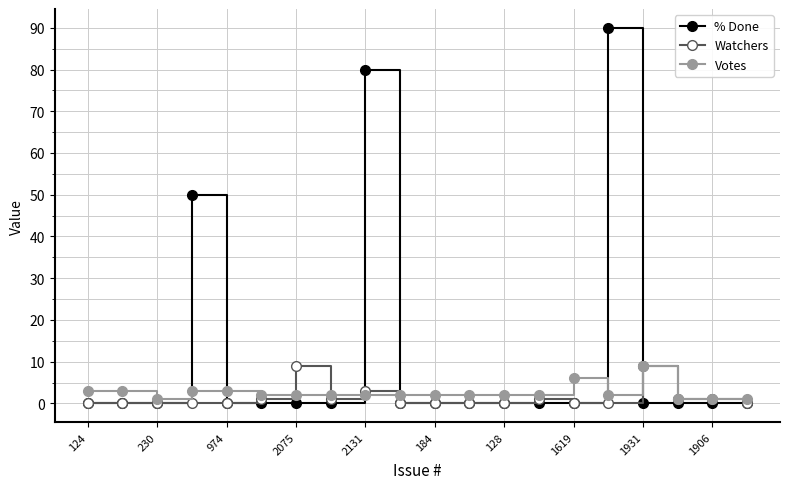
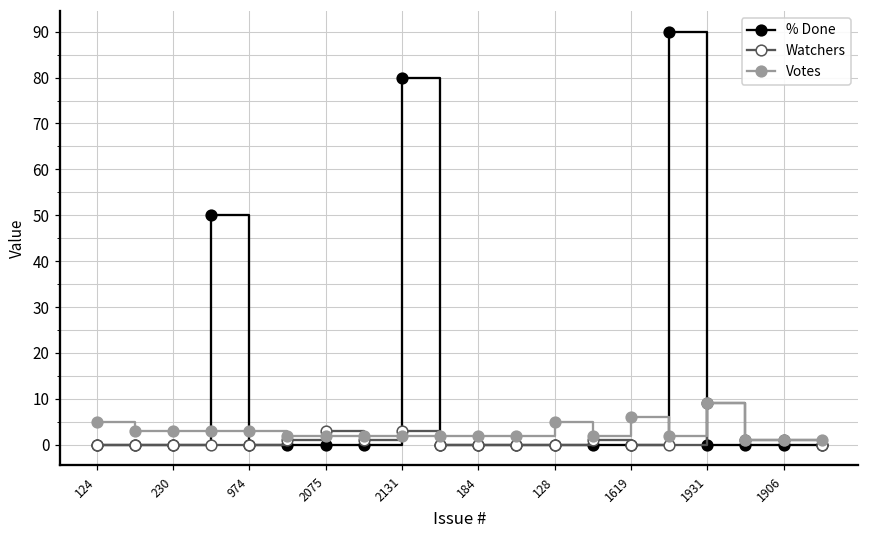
  {
    "% Done": {
      "2075": 0,
      "2131": 80,
      "1931": 0,
      "1906": 0
    },
    "Watchers": {
-     "2075": 9,
+     "2075": 3,
      "2131": 3
    },
    "Votes": {
-     "124": 3,
-     "230": 1,
+     "124": 5,
+     "230": 3,
      "974": 3,
      "2075": 2,
      "2131": 2,
      "184": 2,
-     "128": 2,
+     "128": 5,
      "1619": 6
    }
  }
